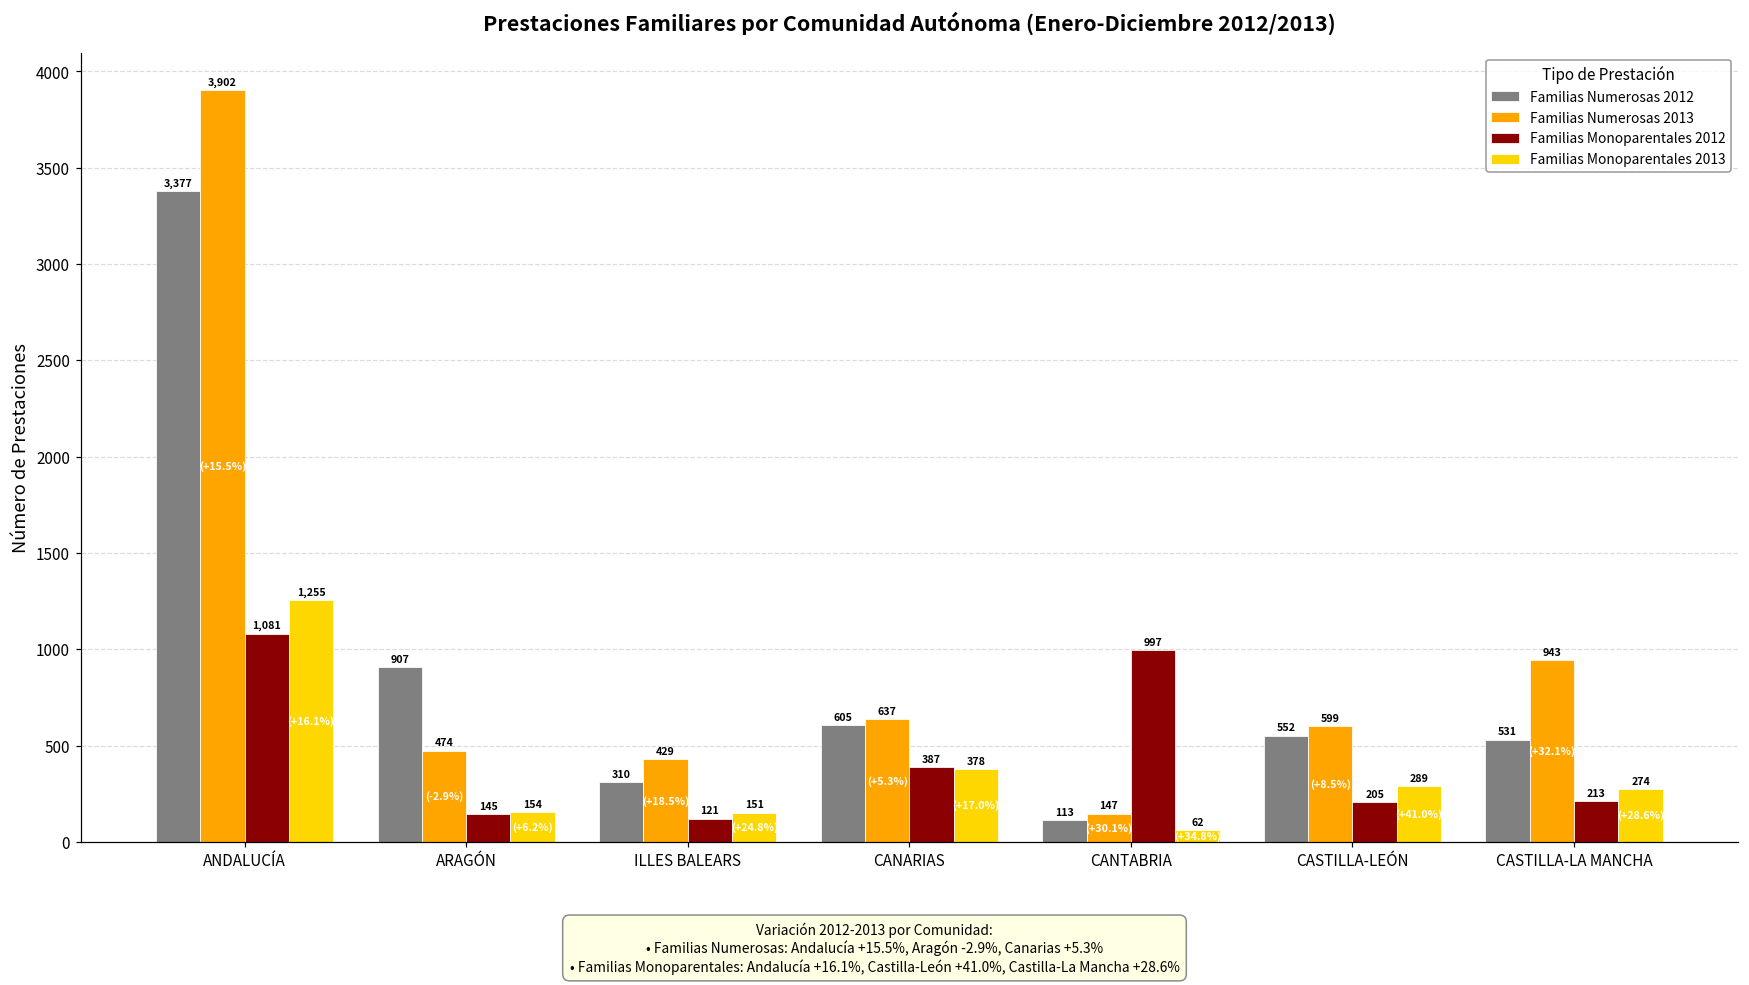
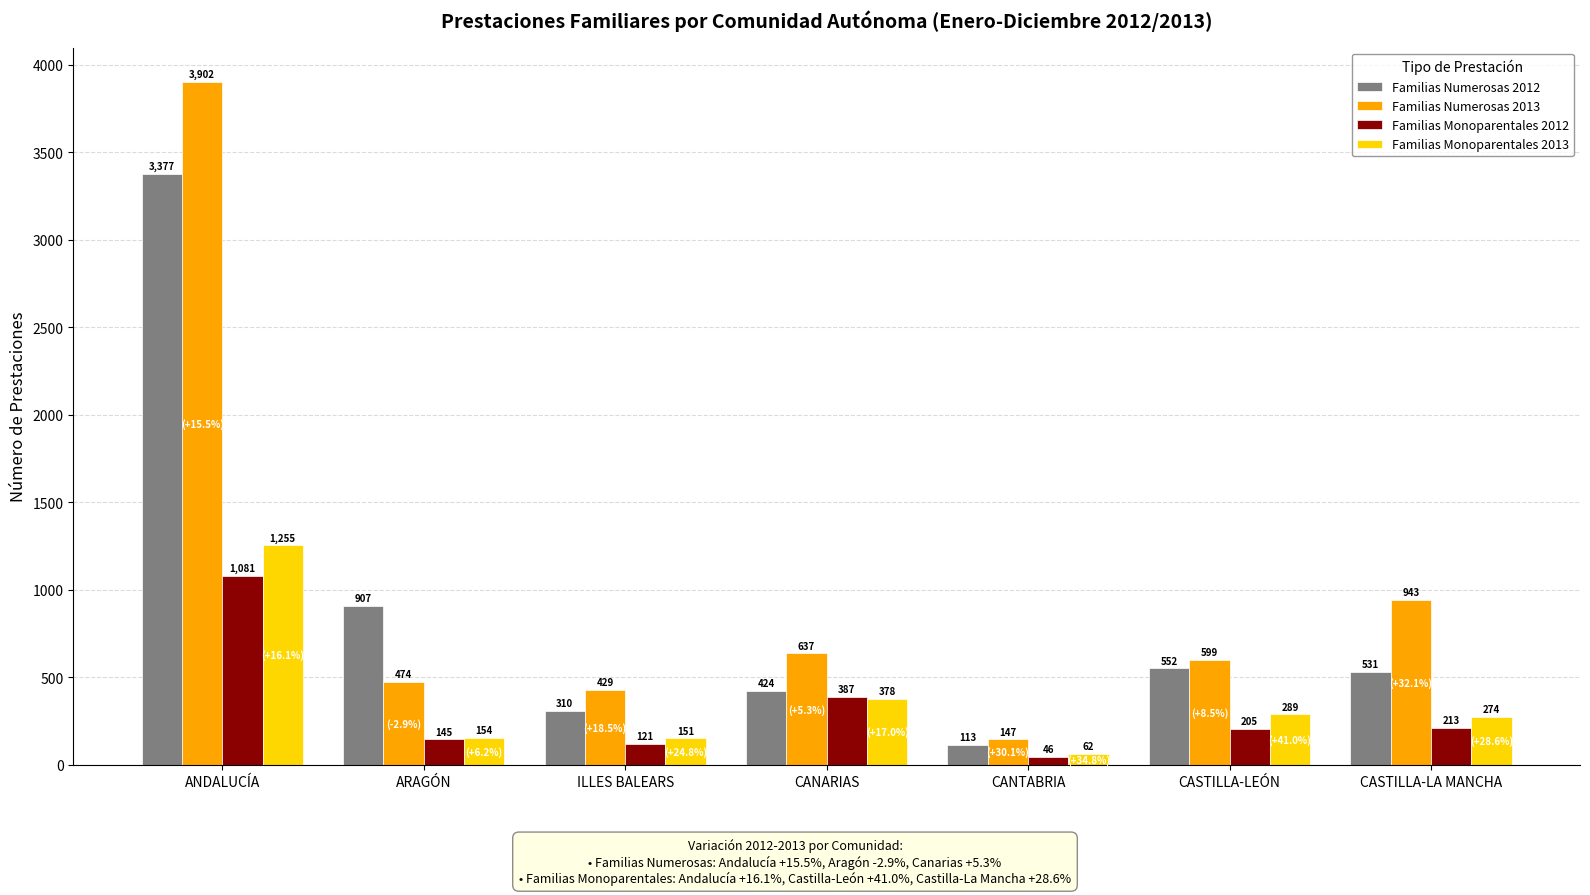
  {
    "Familias Numerosas 2012": {
      "ANDALUCÍA": "3,377",
      "ARAGÓN": "907",
      "ILLES BALEARS": "310",
-     "CANARIAS": "605",
+     "CANARIAS": "424",
      "CANTABRIA": "113",
      "CASTILLA-LEÓN": "552",
      "CASTILLA-LA MANCHA": "531"
    },
    "Familias Monoparentales 2012": {
      "ANDALUCÍA": "1,081",
      "ARAGÓN": "145",
      "ILLES BALEARS": "121",
      "CANARIAS": "387",
-     "CANTABRIA": "997",
+     "CANTABRIA": "46",
      "CASTILLA-LEÓN": "205",
      "CASTILLA-LA MANCHA": "213"
    }
  }
